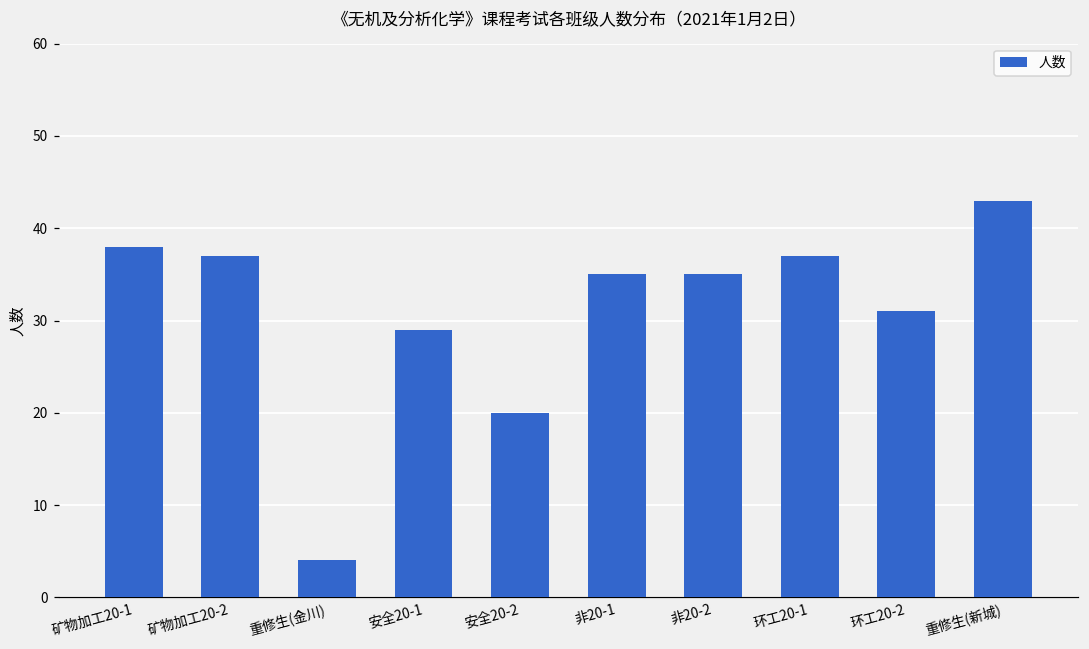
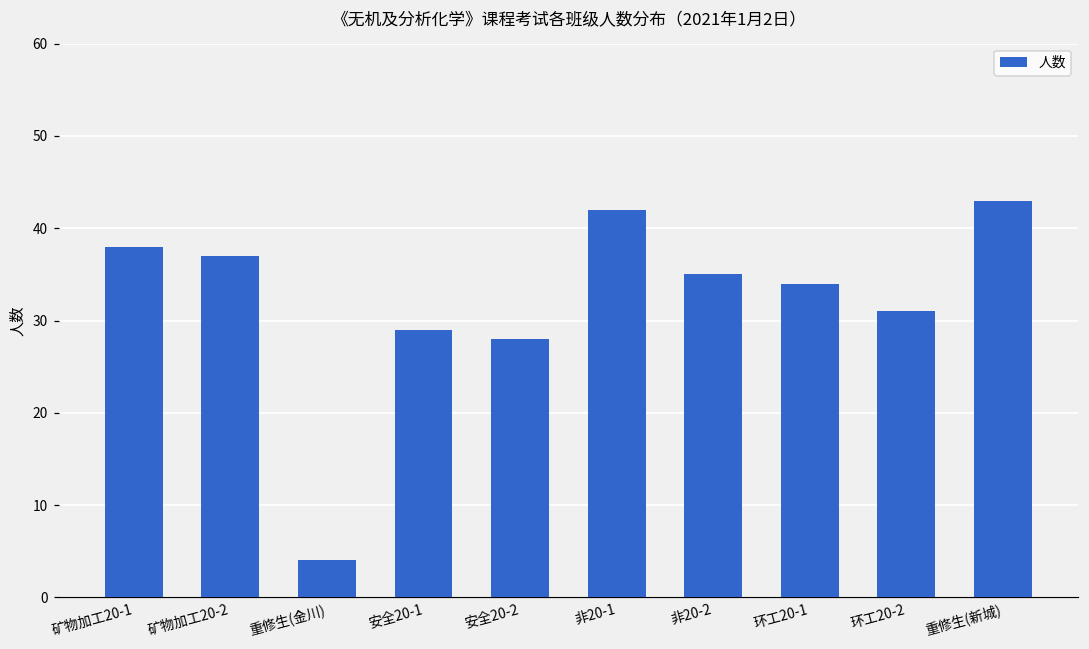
  {
    "矿物加工20-1": 38,
    "矿物加工20-2": 37,
    "重修生(金川)": 4,
    "安全20-1": 29,
-   "安全20-2": 20,
-   "非20-1": 35,
+   "安全20-2": 28,
+   "非20-1": 42,
    "非20-2": 35,
-   "环工20-1": 37,
+   "环工20-1": 34,
    "环工20-2": 31,
    "重修生(新城)": 43
  }
